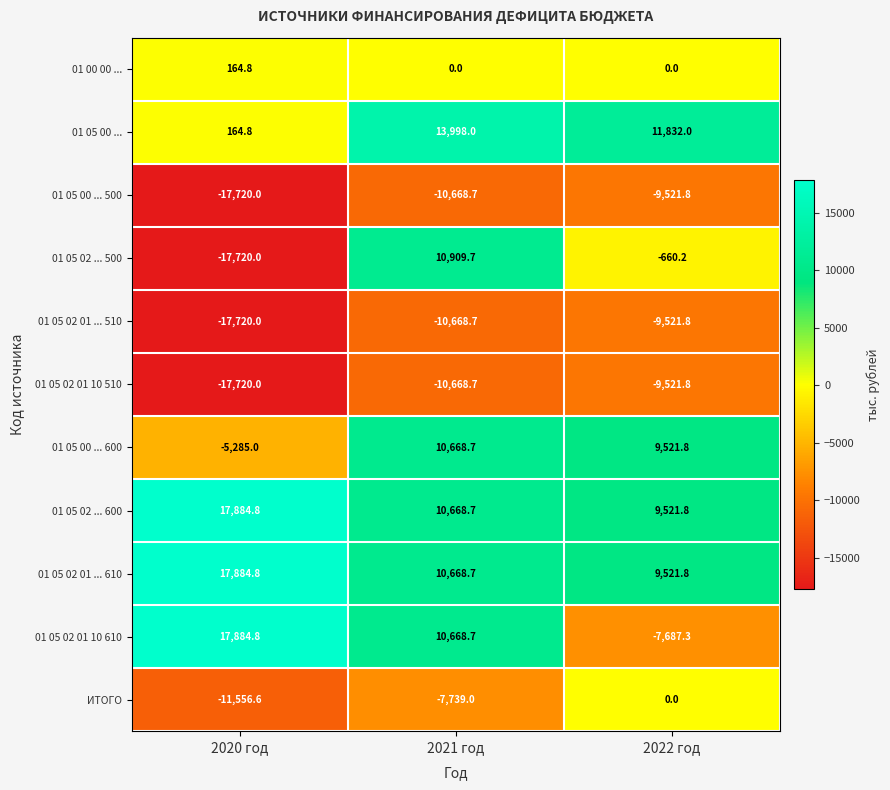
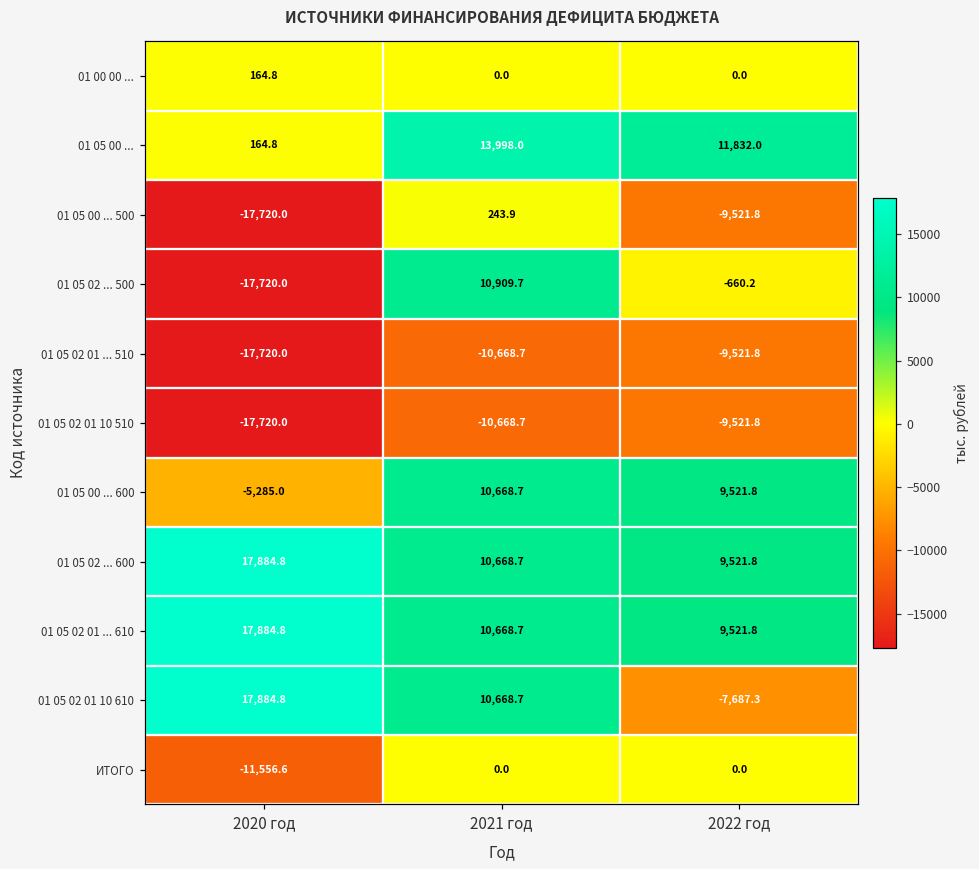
  {
    "01 00 00 ...": {
      "2020 год": "164.8",
      "2021 год": "0.0",
      "2022 год": "0.0"
    },
    "01 05 00 ...": {
      "2020 год": "164.8",
      "2021 год": "13,998.0",
      "2022 год": "11,832.0"
    },
    "01 05 00 ... 500": {
      "2020 год": "-17,720.0",
-     "2021 год": "-10,668.7",
+     "2021 год": "243.9",
      "2022 год": "-9,521.8"
    },
    "01 05 02 ... 500": {
      "2020 год": "-17,720.0",
      "2021 год": "10,909.7",
      "2022 год": "-660.2"
    },
    "01 05 02 01 ... 510": {
      "2020 год": "-17,720.0",
      "2021 год": "-10,668.7",
      "2022 год": "-9,521.8"
    },
    "01 05 02 01 10 510": {
      "2020 год": "-17,720.0",
      "2021 год": "-10,668.7",
      "2022 год": "-9,521.8"
    },
    "01 05 00 ... 600": {
      "2020 год": "-5,285.0",
      "2021 год": "10,668.7",
      "2022 год": "9,521.8"
    },
    "01 05 02 ... 600": {
      "2020 год": "17,884.8",
      "2021 год": "10,668.7",
      "2022 год": "9,521.8"
    },
    "01 05 02 01 ... 610": {
      "2020 год": "17,884.8",
      "2021 год": "10,668.7",
      "2022 год": "9,521.8"
    },
    "01 05 02 01 10 610": {
      "2020 год": "17,884.8",
      "2021 год": "10,668.7",
      "2022 год": "-7,687.3"
    },
    "ИТОГО": {
      "2020 год": "-11,556.6",
-     "2021 год": "-7,739.0",
+     "2021 год": "0.0",
      "2022 год": "0.0"
    }
  }
